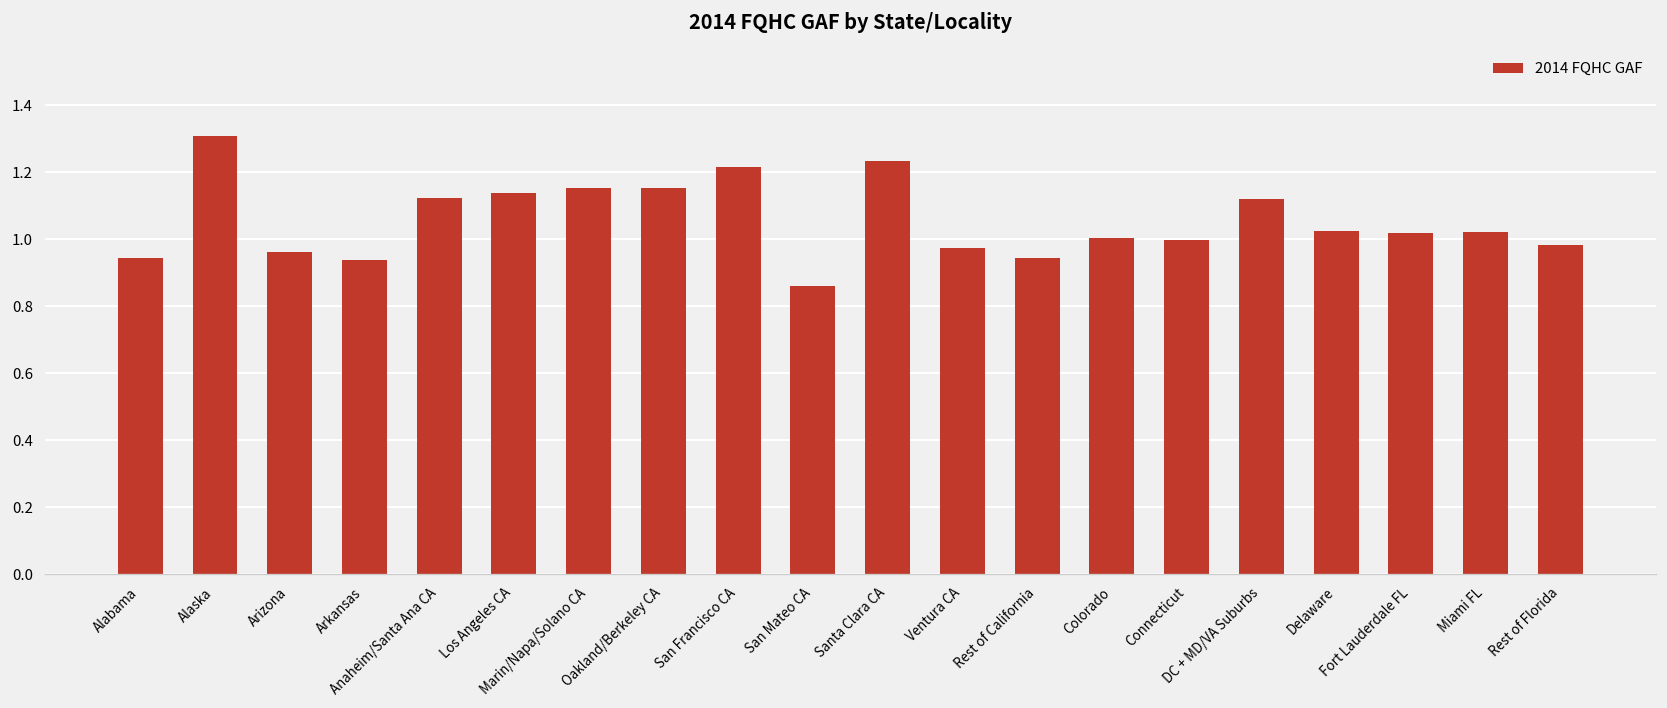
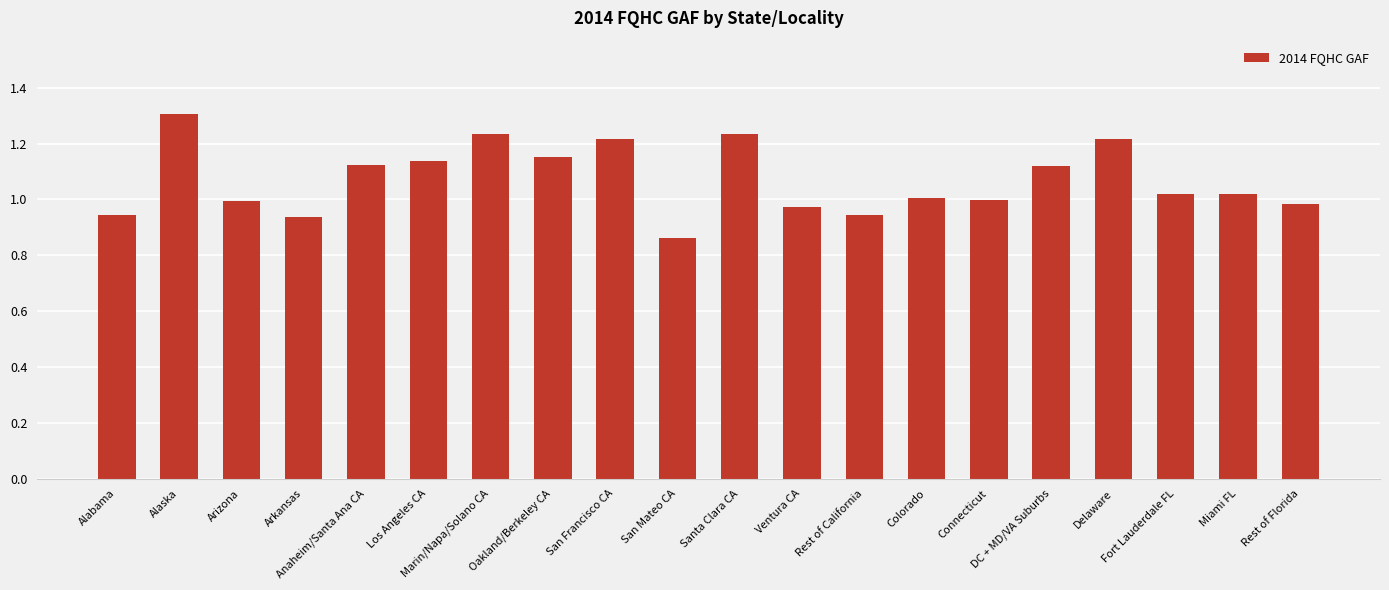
  {
    "Alabama": 0.95,
    "Alaska": 1.31,
-   "Arizona": 0.96,
+   "Arizona": 1.00,
    "Arkansas": 0.94,
    "Anaheim/Santa Ana CA": 1.12,
    "Los Angeles CA": 1.14,
-   "Marin/Napa/Solano CA": 1.15,
+   "Marin/Napa/Solano CA": 1.23,
    "Oakland/Berkeley CA": 1.15,
    "San Francisco CA": 1.22,
    "San Mateo CA": 0.86,
    "Santa Clara CA": 1.23,
    "Ventura CA": 0.97,
    "Rest of California": 0.95,
    "Colorado": 1.00,
    "Connecticut": 1.00,
    "DC + MD/VA Suburbs": 1.12,
-   "Delaware": 1.02,
+   "Delaware": 1.22,
    "Fort Lauderdale FL": 1.02,
    "Miami FL": 1.02,
    "Rest of Florida": 0.98
  }
